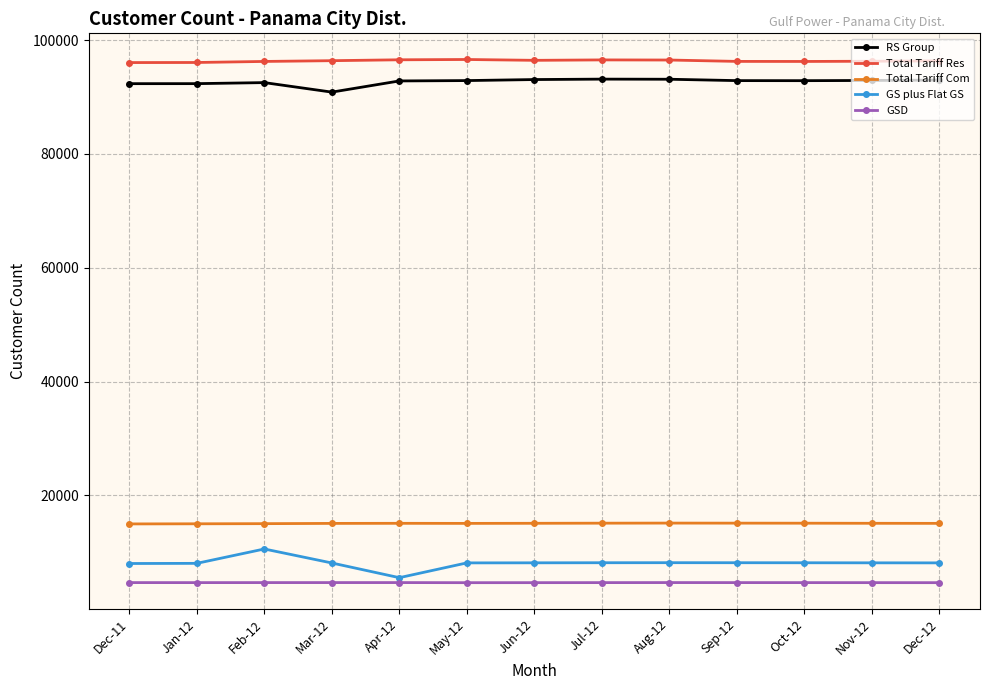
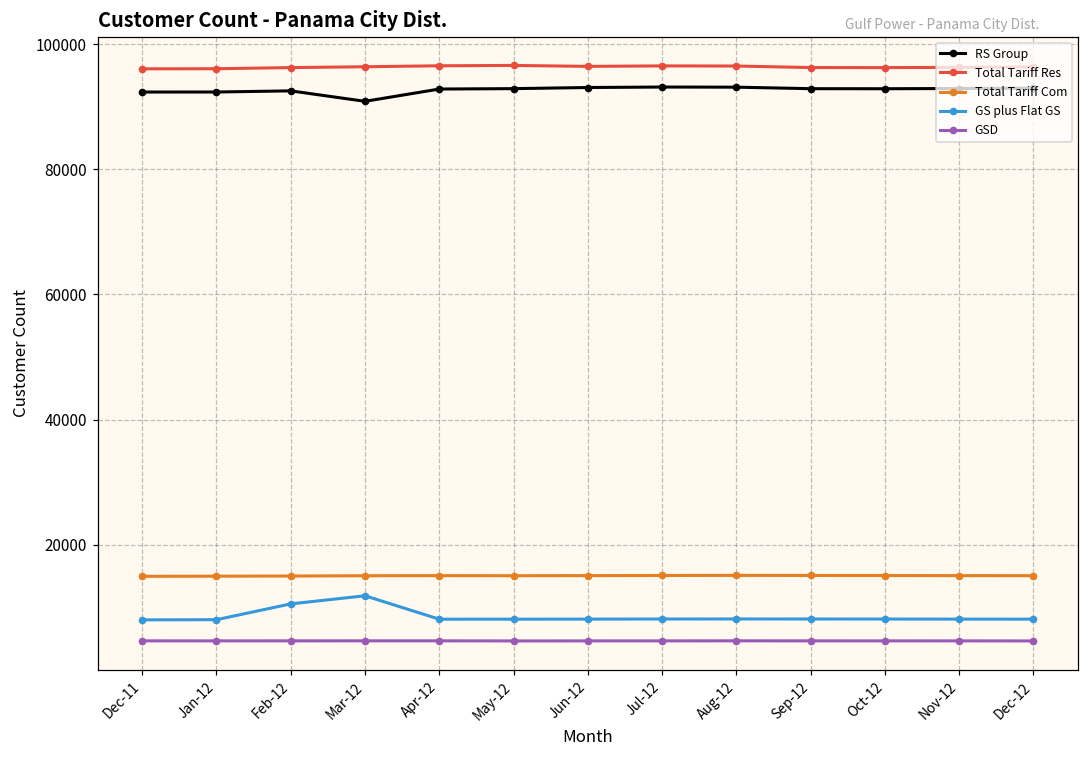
  {
    "RS Group": {
      "Dec-11": 92000,
      "Jan-12": 92000,
      "Feb-12": 93000,
      "Mar-12": 91000,
      "Apr-12": 93000,
      "May-12": 93000,
      "Jun-12": 93000,
      "Jul-12": 93000,
      "Aug-12": 93000,
      "Sep-12": 93000,
      "Oct-12": 93000
    },
    "GS plus Flat GS": {
      "Dec-11": 8000,
      "Jan-12": 8000,
      "Feb-12": 11000,
-     "Mar-12": 8000,
-     "Apr-12": 6000,
+     "Mar-12": 12000,
+     "Apr-12": 8000,
      "May-12": 8000,
      "Jun-12": 8000,
      "Jul-12": 8000,
      "Aug-12": 8000,
      "Sep-12": 8000,
      "Oct-12": 8000,
      "Nov-12": 8000,
      "Dec-12": 8000
    },
    "GSD": {
      "Dec-11": 5000,
      "Jan-12": 5000,
      "Feb-12": 5000,
      "Mar-12": 5000,
      "Apr-12": 5000,
      "May-12": 5000,
      "Jun-12": 5000,
      "Jul-12": 5000,
      "Aug-12": 5000,
      "Sep-12": 5000,
      "Oct-12": 5000,
      "Nov-12": 5000,
      "Dec-12": 5000
    }
  }
